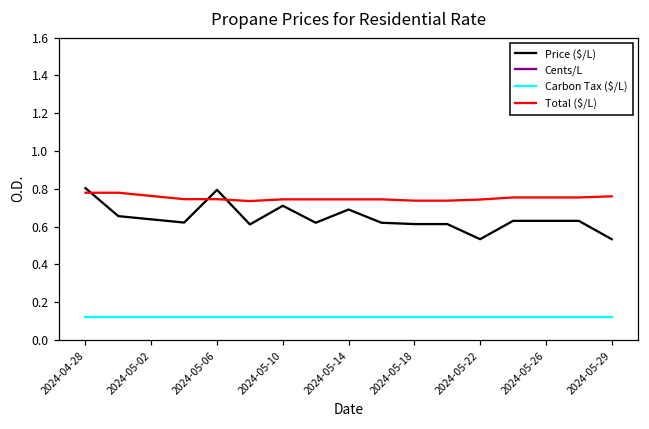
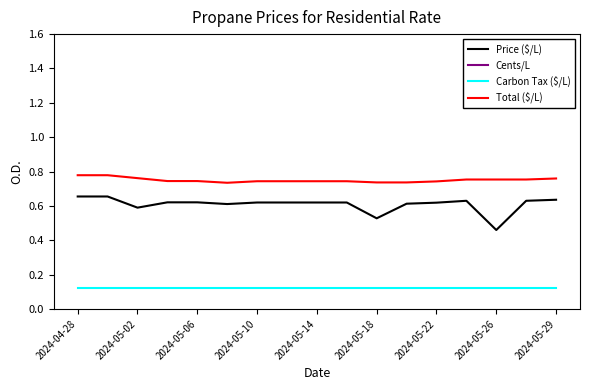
  {
    "Price ($/L)": {
-     "2024-04-28": 0.80,
-     "2024-05-02": 0.64,
-     "2024-05-06": 0.79,
-     "2024-05-10": 0.71,
-     "2024-05-14": 0.69,
-     "2024-05-18": 0.61,
-     "2024-05-22": 0.53,
-     "2024-05-26": 0.63,
-     "2024-05-29": 0.53
+     "2024-04-28": 0.66,
+     "2024-05-02": 0.59,
+     "2024-05-06": 0.62,
+     "2024-05-10": 0.62,
+     "2024-05-14": 0.62,
+     "2024-05-18": 0.53,
+     "2024-05-22": 0.62,
+     "2024-05-26": 0.46,
+     "2024-05-29": 0.64
    },
    "Carbon Tax ($/L)": {
      "2024-04-28": 0.12,
      "2024-05-02": 0.12,
      "2024-05-06": 0.12,
      "2024-05-10": 0.12,
      "2024-05-14": 0.12,
      "2024-05-18": 0.12,
      "2024-05-22": 0.12,
      "2024-05-26": 0.12,
      "2024-05-29": 0.12
    },
    "Total ($/L)": {
      "2024-04-28": 0.78,
      "2024-05-02": 0.76,
      "2024-05-06": 0.74,
      "2024-05-10": 0.74,
      "2024-05-14": 0.74,
      "2024-05-18": 0.74,
      "2024-05-22": 0.74,
      "2024-05-26": 0.75,
      "2024-05-29": 0.76
    }
  }
